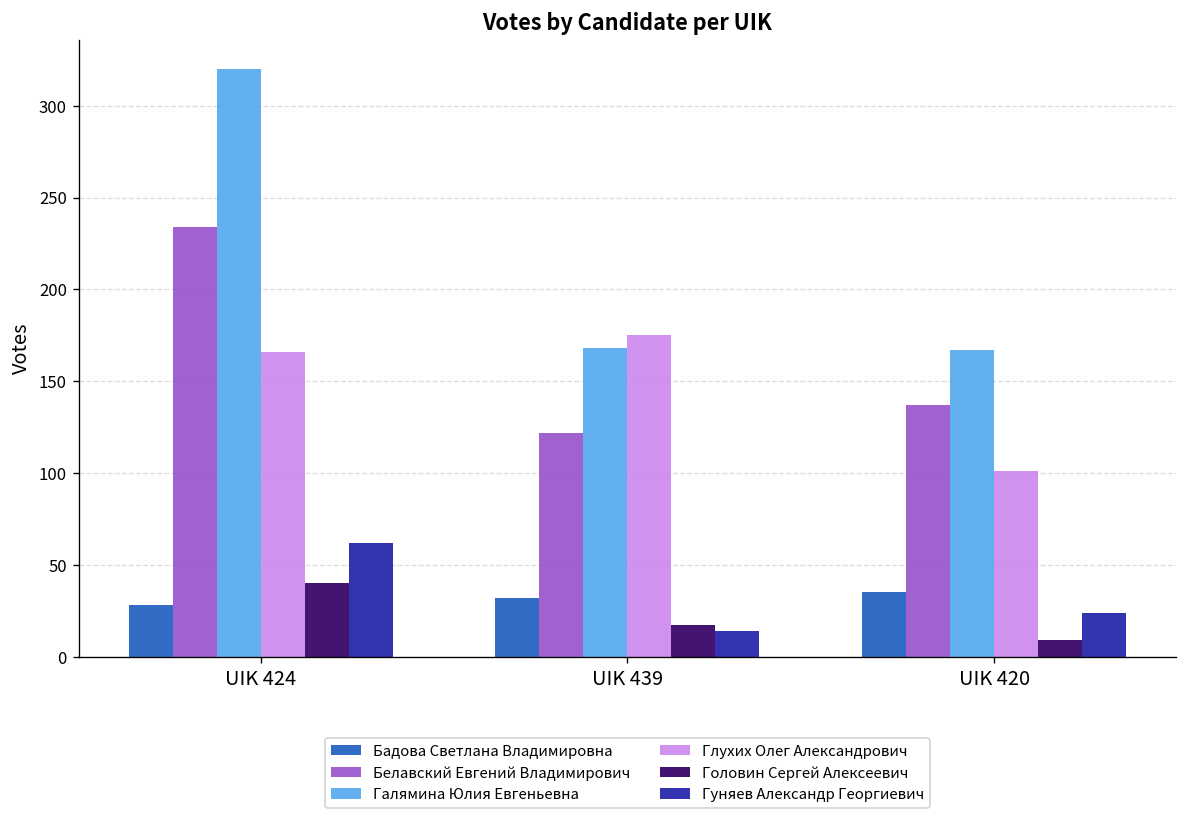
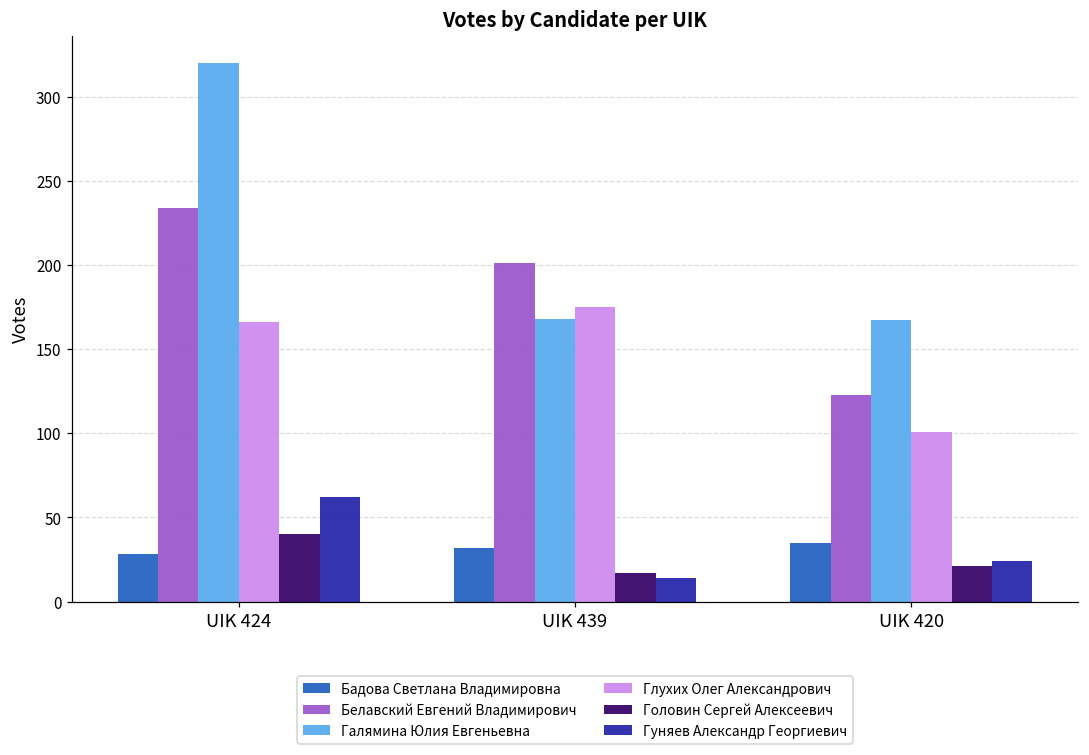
  {
    "Бадова Светлана Владимировна": {
      "UIK 424": 28,
      "UIK 439": 32,
      "UIK 420": 35
    },
    "Белавский Евгений Владимирович": {
      "UIK 424": 234,
-     "UIK 439": 122,
-     "UIK 420": 137
+     "UIK 439": 201,
+     "UIK 420": 123
    },
    "Галямина Юлия Евгеньевна": {
      "UIK 424": 320,
      "UIK 439": 168,
      "UIK 420": 167
    },
    "Глухих Олег Александрович": {
      "UIK 424": 166,
      "UIK 439": 175,
      "UIK 420": 101
    },
    "Головин Сергей Алексеевич": {
      "UIK 424": 40,
      "UIK 439": 17,
-     "UIK 420": 9
+     "UIK 420": 21
    },
    "Гуняев Александр Георгиевич": {
      "UIK 424": 62,
      "UIK 439": 14,
      "UIK 420": 24
    }
  }
